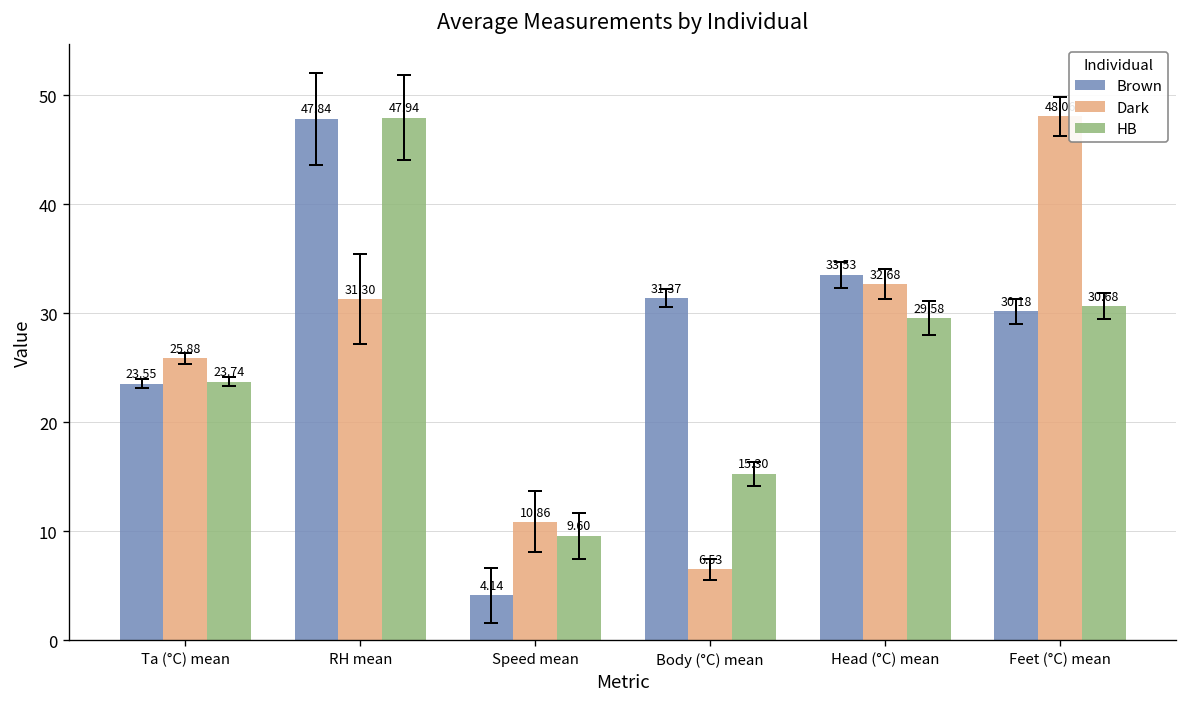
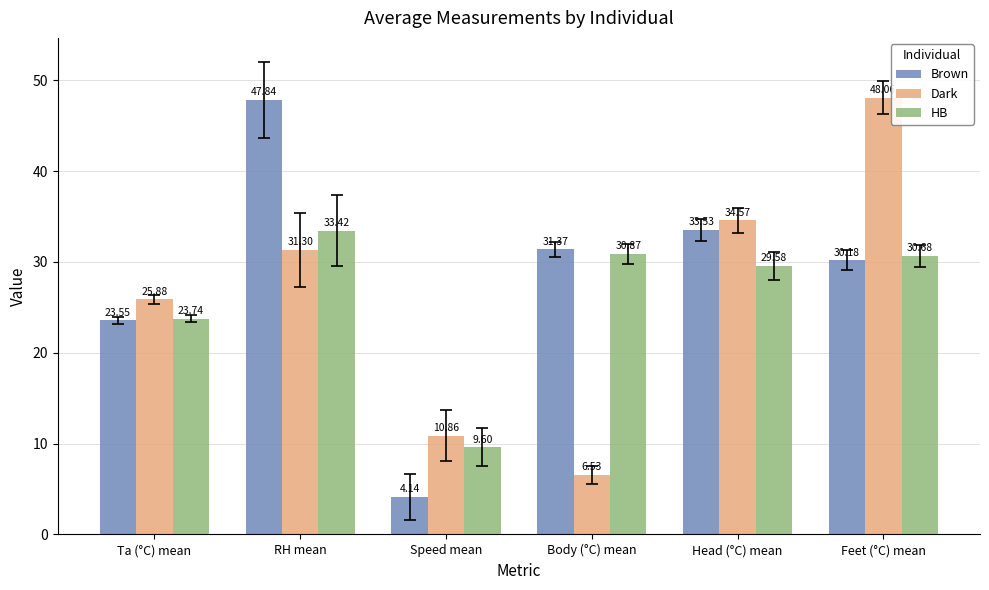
  {
    "Brown": {
      "RH mean": 47.84,
      "Speed mean": 4.14
    },
    "Dark": {
      "RH mean": 31.30,
      "Speed mean": 10.86,
-     "Head (°C) mean": 32.68
+     "Head (°C) mean": 34.57
    },
    "HB": {
-     "RH mean": 47.94,
+     "RH mean": 33.42,
      "Speed mean": 9.60,
-     "Body (°C) mean": 15.30
+     "Body (°C) mean": 30.87
    }
  }
